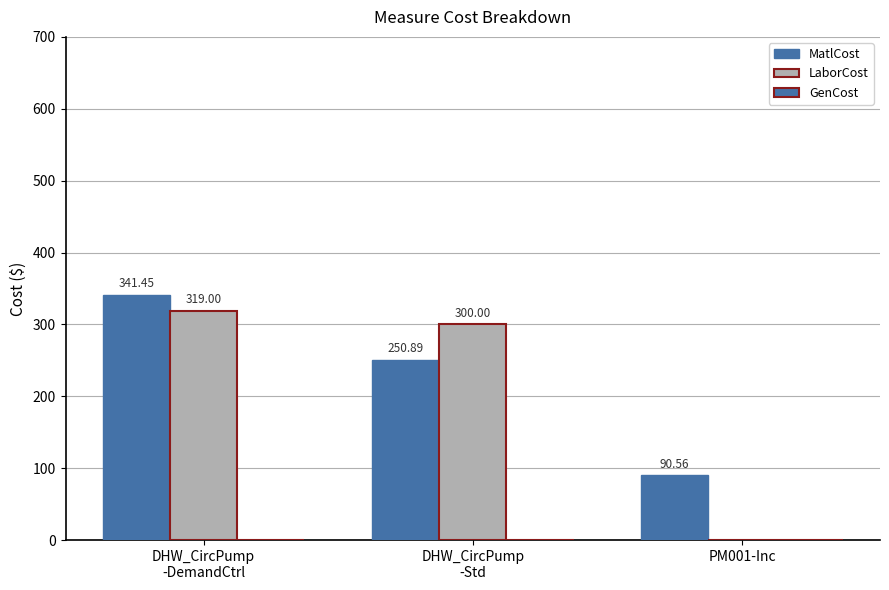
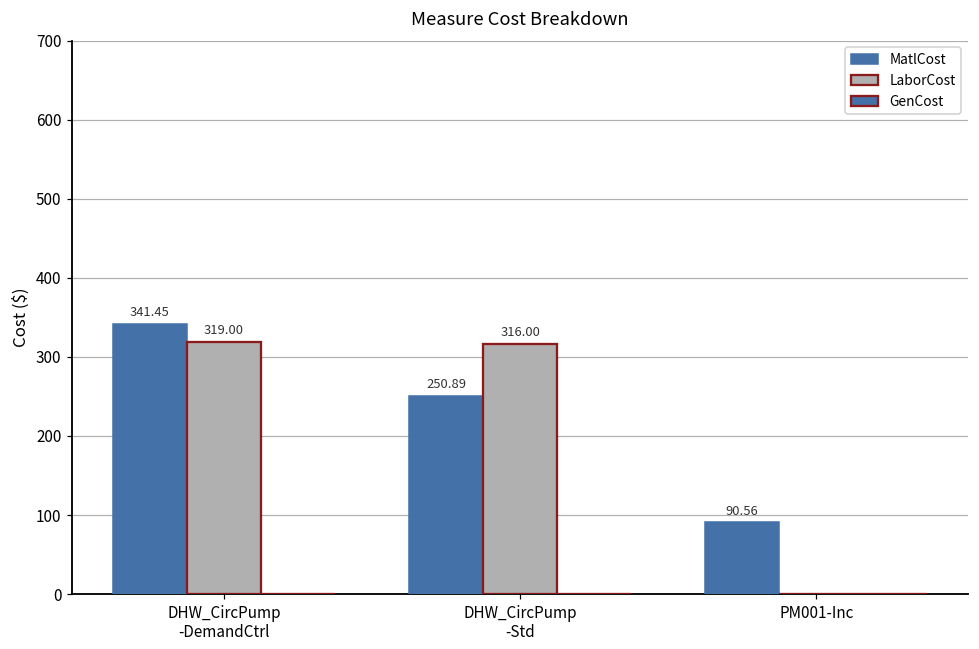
  {
    "LaborCost": {
      "DHW_CircPump -DemandCtrl": 319.00,
-     "DHW_CircPump -Std": 300.00
+     "DHW_CircPump -Std": 316.00
    }
  }
